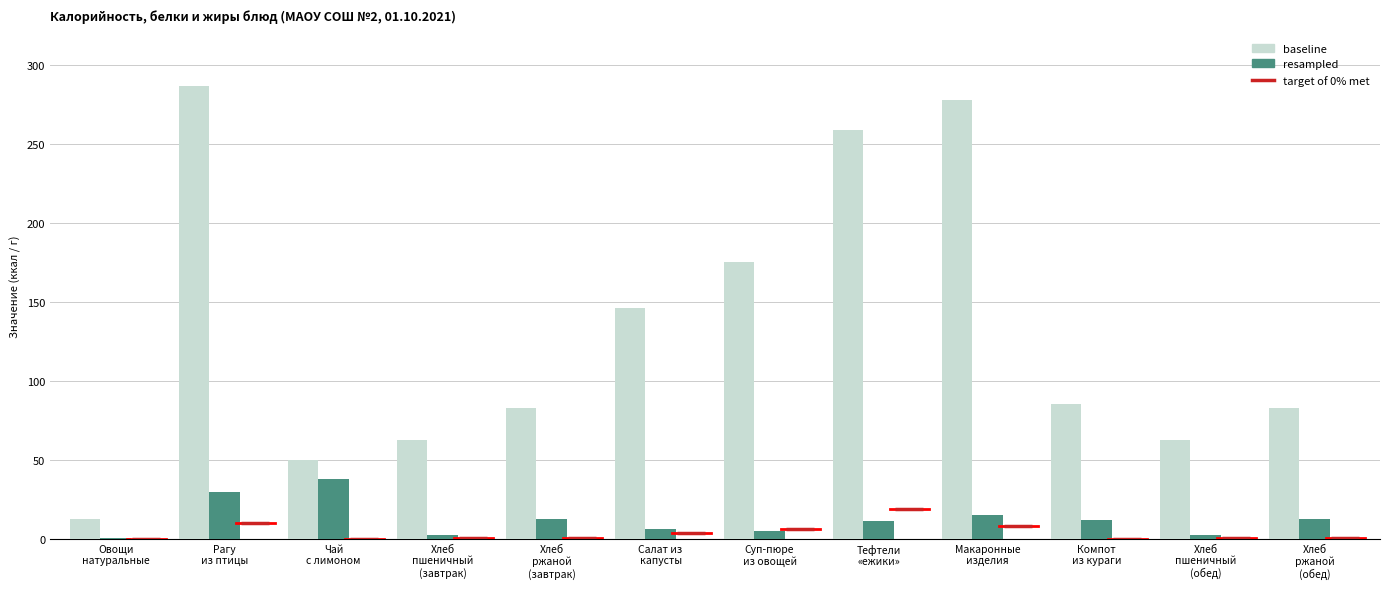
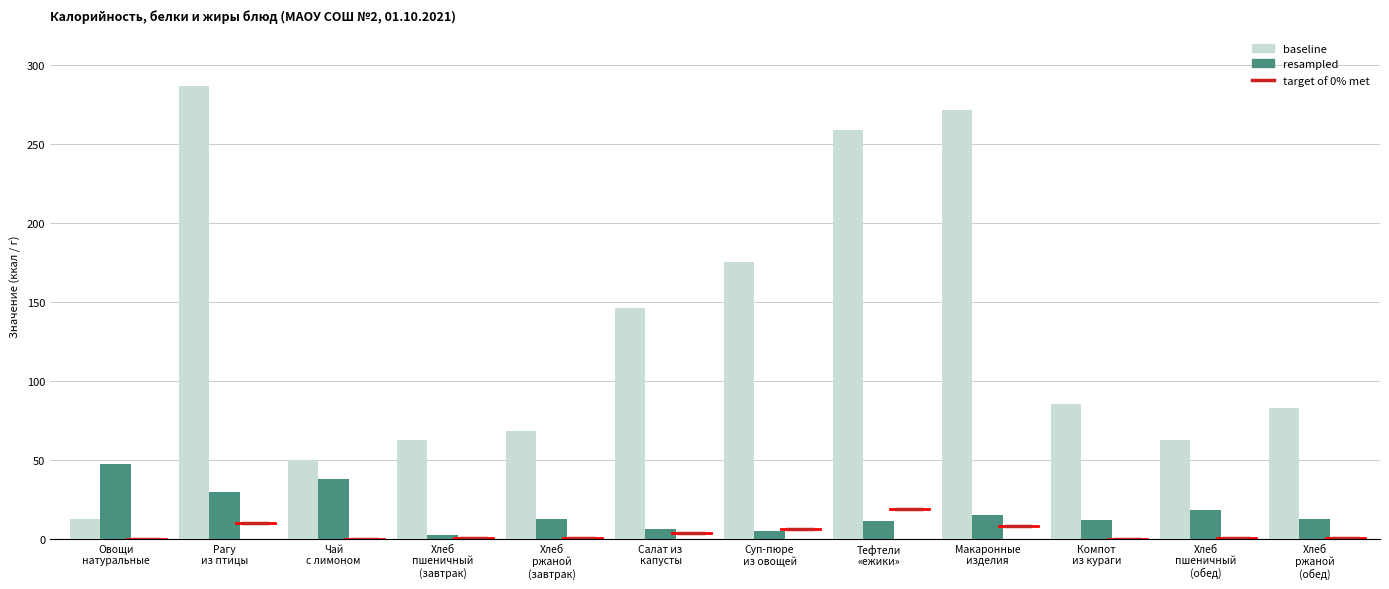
  {
    "baseline": {
      "Овощи натуральные": 13,
      "Рагу из птицы": 287,
      "Чай с лимоном": 50,
      "Хлеб пшеничный (завтрак)": 62,
-     "Хлеб ржаной (завтрак)": 83,
+     "Хлеб ржаной (завтрак)": 68,
      "Салат из капусты": 146,
      "Суп-пюре из овощей": 175,
      "Тефтели «ежики»": 259,
-     "Макаронные изделия": 278,
+     "Макаронные изделия": 272,
      "Компот из кураги": 85,
      "Хлеб пшеничный (обед)": 62,
      "Хлеб ржаной (обед)": 83
    },
    "resampled": {
-     "Овощи натуральные": 1,
+     "Овощи натуральные": 48,
      "Рагу из птицы": 29,
      "Чай с лимоном": 38,
      "Хлеб пшеничный (завтрак)": 2,
      "Хлеб ржаной (завтрак)": 12,
      "Салат из капусты": 6,
      "Суп-пюре из овощей": 5,
      "Тефтели «ежики»": 11,
      "Макаронные изделия": 15,
      "Компот из кураги": 12,
-     "Хлеб пшеничный (обед)": 2,
+     "Хлеб пшеничный (обед)": 18,
      "Хлеб ржаной (обед)": 12
    }
  }
